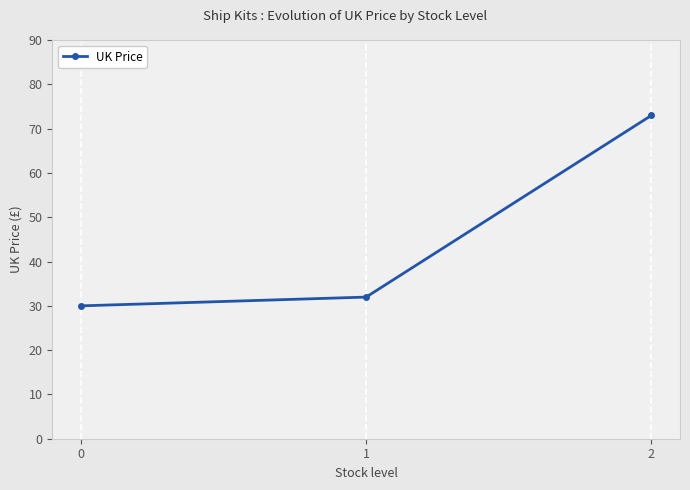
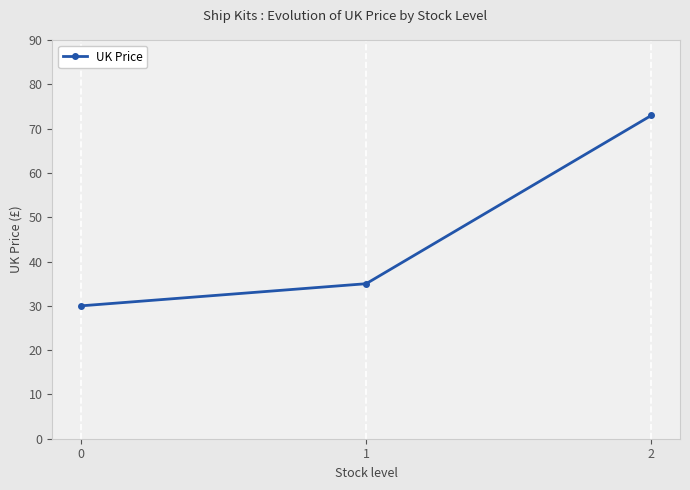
  {
    "0": 30,
-   "1": 32,
+   "1": 35,
    "2": 73
  }
